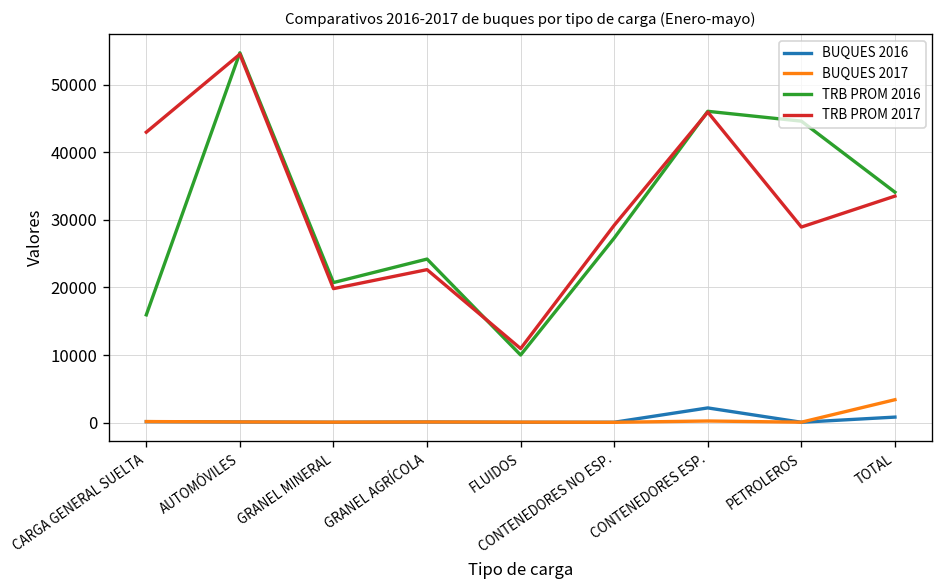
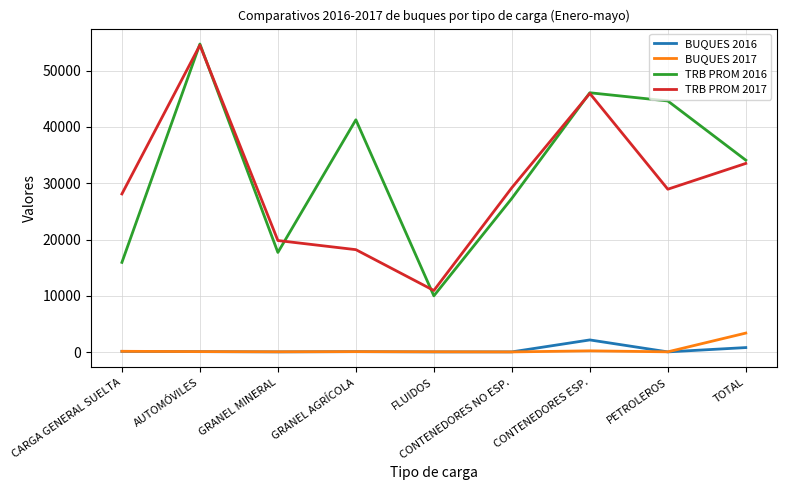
  {
    "BUQUES 2016": {
      "CONTENEDORES ESP.": 2000,
      "TOTAL": 1000
    },
    "BUQUES 2017": {
      "CONTENEDORES ESP.": 0,
      "TOTAL": 3000
    },
    "TRB PROM 2016": {
      "CARGA GENERAL SUELTA": 16000,
-     "GRANEL MINERAL": 21000,
-     "GRANEL AGRÍCOLA": 24000,
+     "GRANEL MINERAL": 18000,
+     "GRANEL AGRÍCOLA": 41000,
      "FLUIDOS": 10000,
      "CONTENEDORES NO ESP.": 27000,
      "PETROLEROS": 45000,
      "TOTAL": 34000
    },
    "TRB PROM 2017": {
-     "CARGA GENERAL SUELTA": 43000,
+     "CARGA GENERAL SUELTA": 28000,
      "GRANEL MINERAL": 20000,
-     "GRANEL AGRÍCOLA": 23000,
+     "GRANEL AGRÍCOLA": 18000,
      "FLUIDOS": 11000,
      "CONTENEDORES NO ESP.": 29000,
      "PETROLEROS": 29000,
      "TOTAL": 34000
    }
  }
